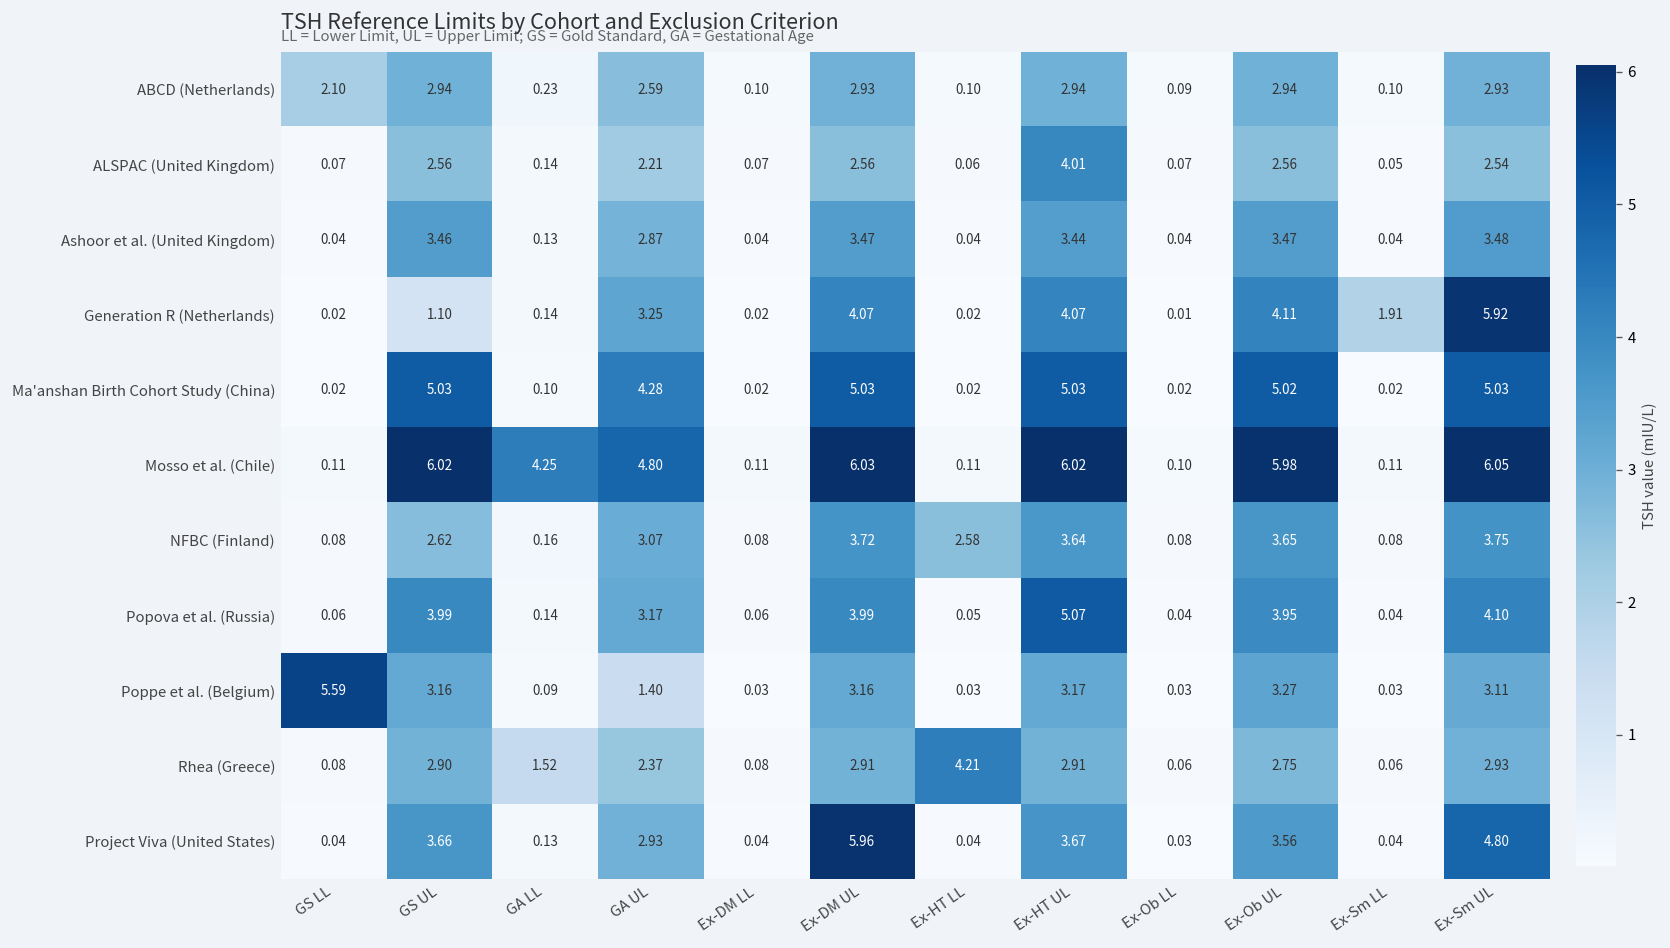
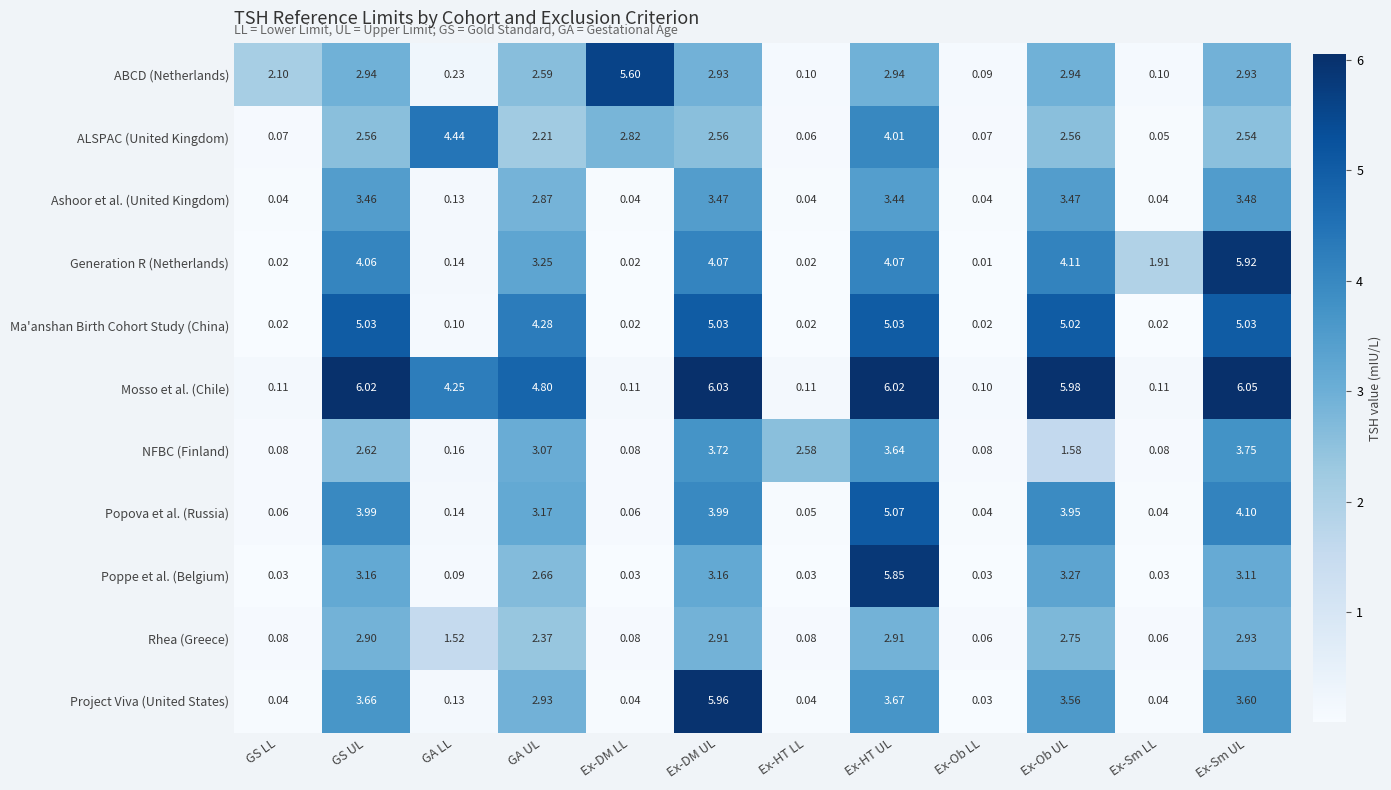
  {
    "ABCD (Netherlands)": {
      "GS LL": 2.10,
      "GS UL": 2.94,
      "GA LL": 0.23,
      "GA UL": 2.59,
-     "Ex-DM LL": 0.10,
+     "Ex-DM LL": 5.60,
      "Ex-DM UL": 2.93,
      "Ex-HT LL": 0.10,
      "Ex-HT UL": 2.94,
      "Ex-Ob LL": 0.09,
      "Ex-Ob UL": 2.94,
      "Ex-Sm LL": 0.10,
      "Ex-Sm UL": 2.93
    },
    "ALSPAC (United Kingdom)": {
      "GS LL": 0.07,
      "GS UL": 2.56,
-     "GA LL": 0.14,
+     "GA LL": 4.44,
      "GA UL": 2.21,
-     "Ex-DM LL": 0.07,
+     "Ex-DM LL": 2.82,
      "Ex-DM UL": 2.56,
      "Ex-HT LL": 0.06,
      "Ex-HT UL": 4.01,
      "Ex-Ob LL": 0.07,
      "Ex-Ob UL": 2.56,
      "Ex-Sm LL": 0.05,
      "Ex-Sm UL": 2.54
    },
    "Ashoor et al. (United Kingdom)": {
      "GS LL": 0.04,
      "GS UL": 3.46,
      "GA LL": 0.13,
      "GA UL": 2.87,
      "Ex-DM LL": 0.04,
      "Ex-DM UL": 3.47,
      "Ex-HT LL": 0.04,
      "Ex-HT UL": 3.44,
      "Ex-Ob LL": 0.04,
      "Ex-Ob UL": 3.47,
      "Ex-Sm LL": 0.04,
      "Ex-Sm UL": 3.48
    },
    "Generation R (Netherlands)": {
      "GS LL": 0.02,
-     "GS UL": 1.10,
+     "GS UL": 4.06,
      "GA LL": 0.14,
      "GA UL": 3.25,
      "Ex-DM LL": 0.02,
      "Ex-DM UL": 4.07,
      "Ex-HT LL": 0.02,
      "Ex-HT UL": 4.07,
      "Ex-Ob LL": 0.01,
      "Ex-Ob UL": 4.11,
      "Ex-Sm LL": 1.91,
      "Ex-Sm UL": 5.92
    },
    "Ma'anshan Birth Cohort Study (China)": {
      "GS LL": 0.02,
      "GS UL": 5.03,
      "GA LL": 0.10,
      "GA UL": 4.28,
      "Ex-DM LL": 0.02,
      "Ex-DM UL": 5.03,
      "Ex-HT LL": 0.02,
      "Ex-HT UL": 5.03,
      "Ex-Ob LL": 0.02,
      "Ex-Ob UL": 5.02,
      "Ex-Sm LL": 0.02,
      "Ex-Sm UL": 5.03
    },
    "Mosso et al. (Chile)": {
      "GS LL": 0.11,
      "GS UL": 6.02,
      "GA LL": 4.25,
      "GA UL": 4.80,
      "Ex-DM LL": 0.11,
      "Ex-DM UL": 6.03,
      "Ex-HT LL": 0.11,
      "Ex-HT UL": 6.02,
      "Ex-Ob LL": 0.10,
      "Ex-Ob UL": 5.98,
      "Ex-Sm LL": 0.11,
      "Ex-Sm UL": 6.05
    },
    "NFBC (Finland)": {
      "GS LL": 0.08,
      "GS UL": 2.62,
      "GA LL": 0.16,
      "GA UL": 3.07,
      "Ex-DM LL": 0.08,
      "Ex-DM UL": 3.72,
      "Ex-HT LL": 2.58,
      "Ex-HT UL": 3.64,
      "Ex-Ob LL": 0.08,
-     "Ex-Ob UL": 3.65,
+     "Ex-Ob UL": 1.58,
      "Ex-Sm LL": 0.08,
      "Ex-Sm UL": 3.75
    },
    "Popova et al. (Russia)": {
      "GS LL": 0.06,
      "GS UL": 3.99,
      "GA LL": 0.14,
      "GA UL": 3.17,
      "Ex-DM LL": 0.06,
      "Ex-DM UL": 3.99,
      "Ex-HT LL": 0.05,
      "Ex-HT UL": 5.07,
      "Ex-Ob LL": 0.04,
      "Ex-Ob UL": 3.95,
      "Ex-Sm LL": 0.04,
      "Ex-Sm UL": 4.10
    },
    "Poppe et al. (Belgium)": {
-     "GS LL": 5.59,
+     "GS LL": 0.03,
      "GS UL": 3.16,
      "GA LL": 0.09,
-     "GA UL": 1.40,
+     "GA UL": 2.66,
      "Ex-DM LL": 0.03,
      "Ex-DM UL": 3.16,
      "Ex-HT LL": 0.03,
-     "Ex-HT UL": 3.17,
+     "Ex-HT UL": 5.85,
      "Ex-Ob LL": 0.03,
      "Ex-Ob UL": 3.27,
      "Ex-Sm LL": 0.03,
      "Ex-Sm UL": 3.11
    },
    "Rhea (Greece)": {
      "GS LL": 0.08,
      "GS UL": 2.90,
      "GA LL": 1.52,
      "GA UL": 2.37,
      "Ex-DM LL": 0.08,
      "Ex-DM UL": 2.91,
-     "Ex-HT LL": 4.21,
+     "Ex-HT LL": 0.08,
      "Ex-HT UL": 2.91,
      "Ex-Ob LL": 0.06,
      "Ex-Ob UL": 2.75,
      "Ex-Sm LL": 0.06,
      "Ex-Sm UL": 2.93
    },
    "Project Viva (United States)": {
      "GS LL": 0.04,
      "GS UL": 3.66,
      "GA LL": 0.13,
      "GA UL": 2.93,
      "Ex-DM LL": 0.04,
      "Ex-DM UL": 5.96,
      "Ex-HT LL": 0.04,
      "Ex-HT UL": 3.67,
      "Ex-Ob LL": 0.03,
      "Ex-Ob UL": 3.56,
      "Ex-Sm LL": 0.04,
-     "Ex-Sm UL": 4.80
+     "Ex-Sm UL": 3.60
    }
  }
